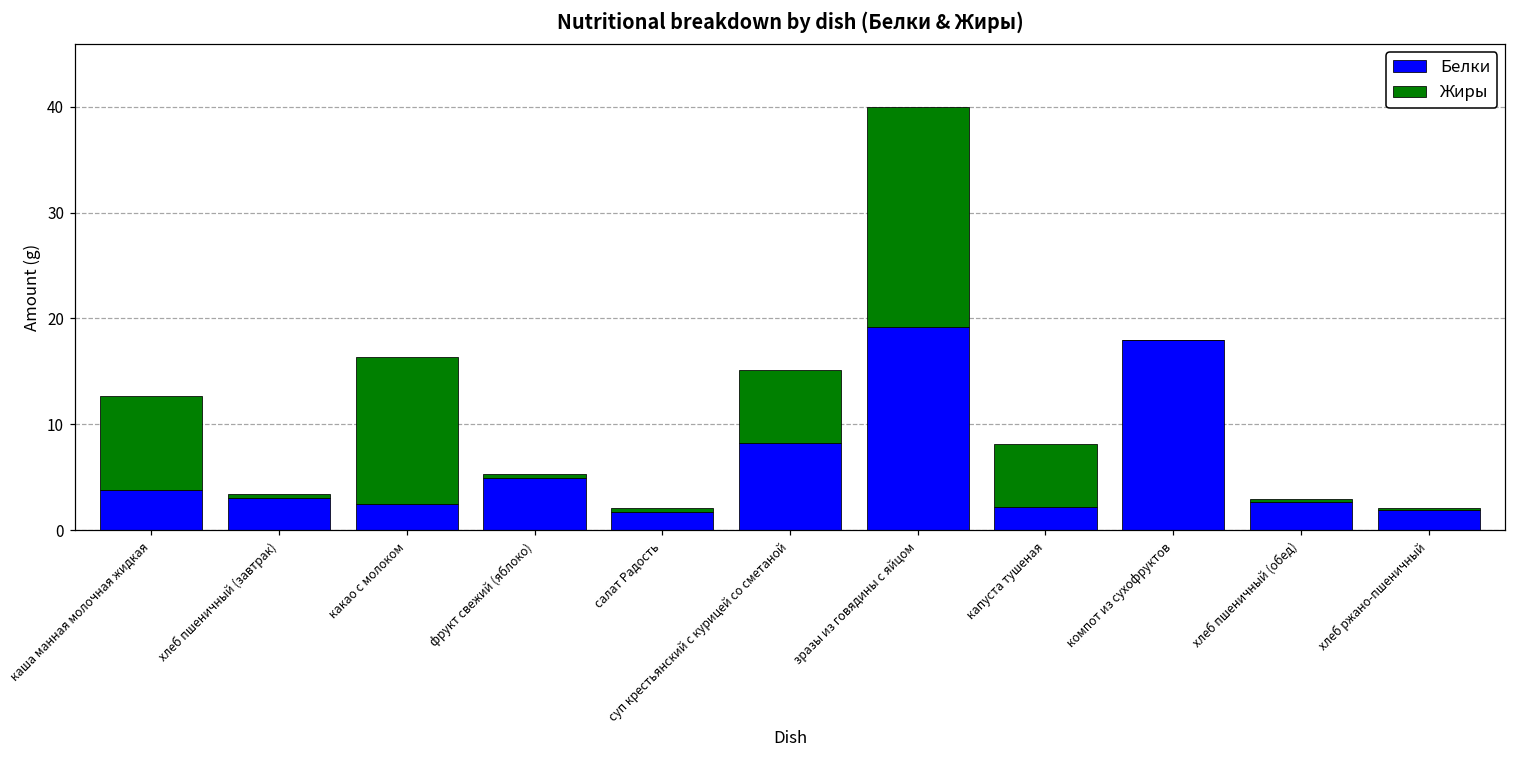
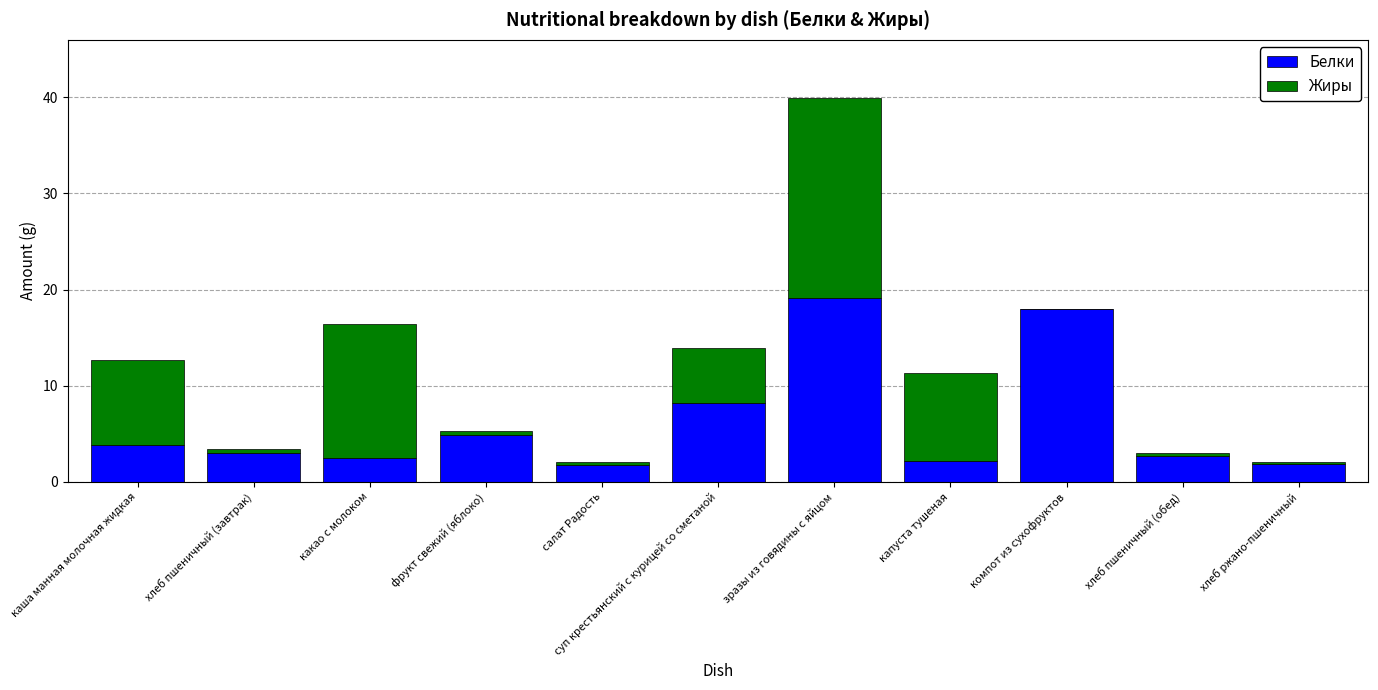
  {
    "Белки": {
      "каша манная молочная жидкая": 4,
      "хлеб пшеничный (завтрак)": 3,
      "какао с молоком": 3,
      "фрукт свежий (яблоко)": 5,
      "салат Радость": 2,
      "суп крестьянский с курицей со сметаной": 8,
      "зразы из говядины с яйцом": 19,
      "капуста тушеная": 2,
      "компот из сухофруктов": 18,
      "хлеб пшеничный (обед)": 3,
      "хлеб ржано-пшеничный": 2
    },
    "Жиры": {
      "каша манная молочная жидкая": 9,
      "хлеб пшеничный (завтрак)": 0,
      "какао с молоком": 14,
      "фрукт свежий (яблоко)": 0,
      "салат Радость": 0,
-     "суп крестьянский с курицей со сметаной": 7,
+     "суп крестьянский с курицей со сметаной": 6,
      "зразы из говядины с яйцом": 21,
-     "капуста тушеная": 6,
+     "капуста тушеная": 9,
      "компот из сухофруктов": 0,
      "хлеб пшеничный (обед)": 0
    }
  }
